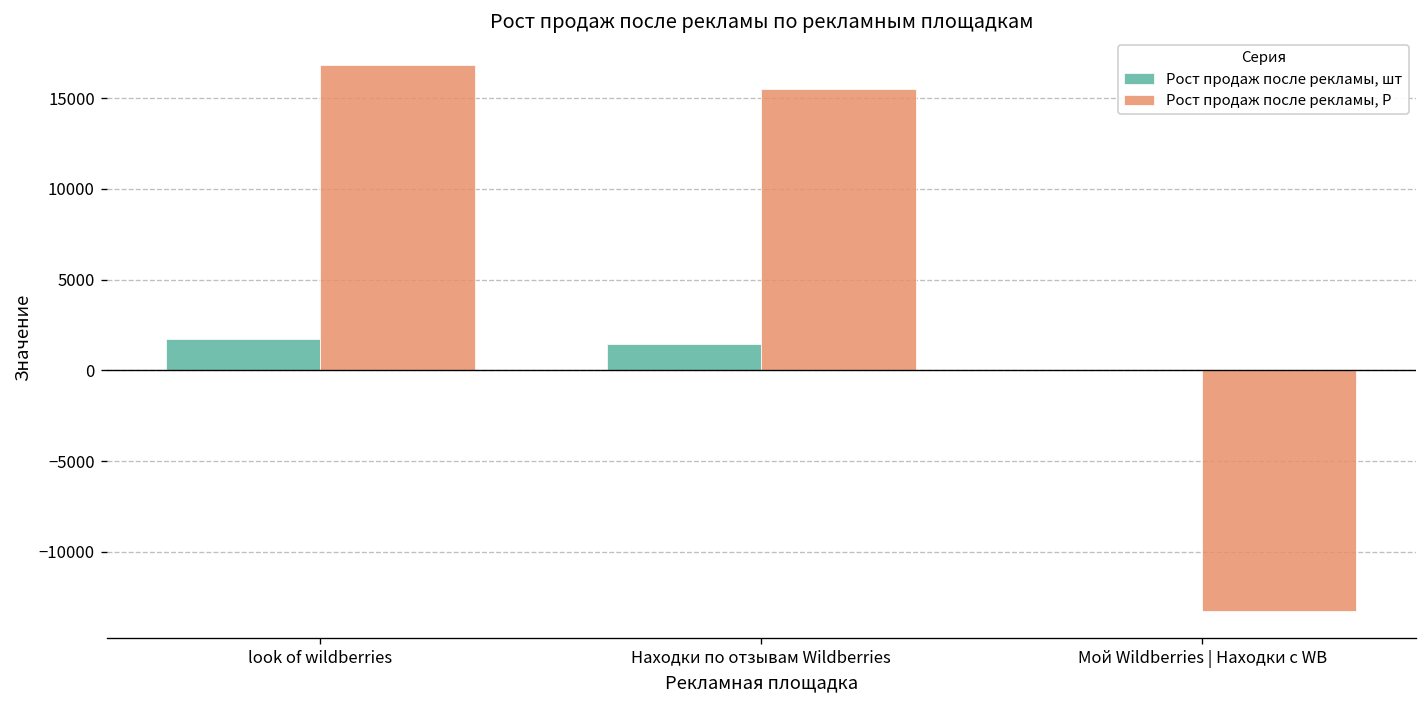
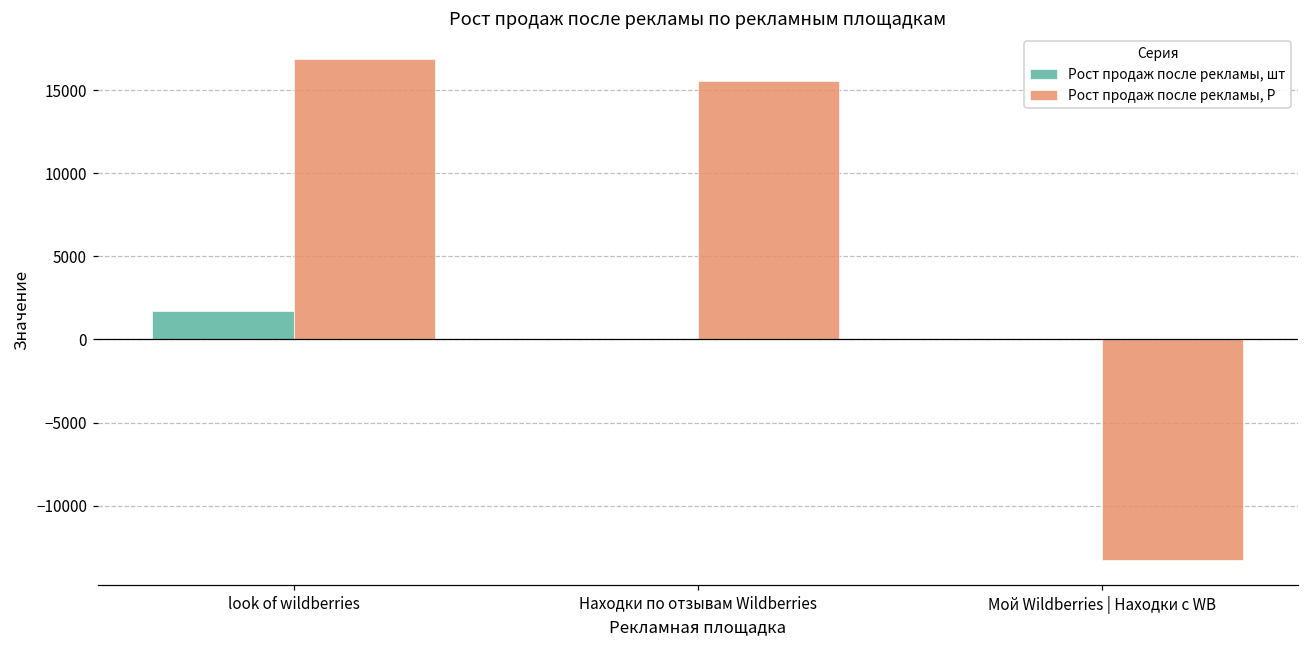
  {
    "Рост продаж после рекламы, шт": {
      "look of wildberries": 1700,
-     "Находки по отзывам Wildberries": 1400
+     "Находки по отзывам Wildberries": 0
    },
    "Рост продаж после рекламы, Р": {
      "look of wildberries": 16800,
      "Находки по отзывам Wildberries": 15500,
      "Мой Wildberries | Находки с WB": -13300
    }
  }
